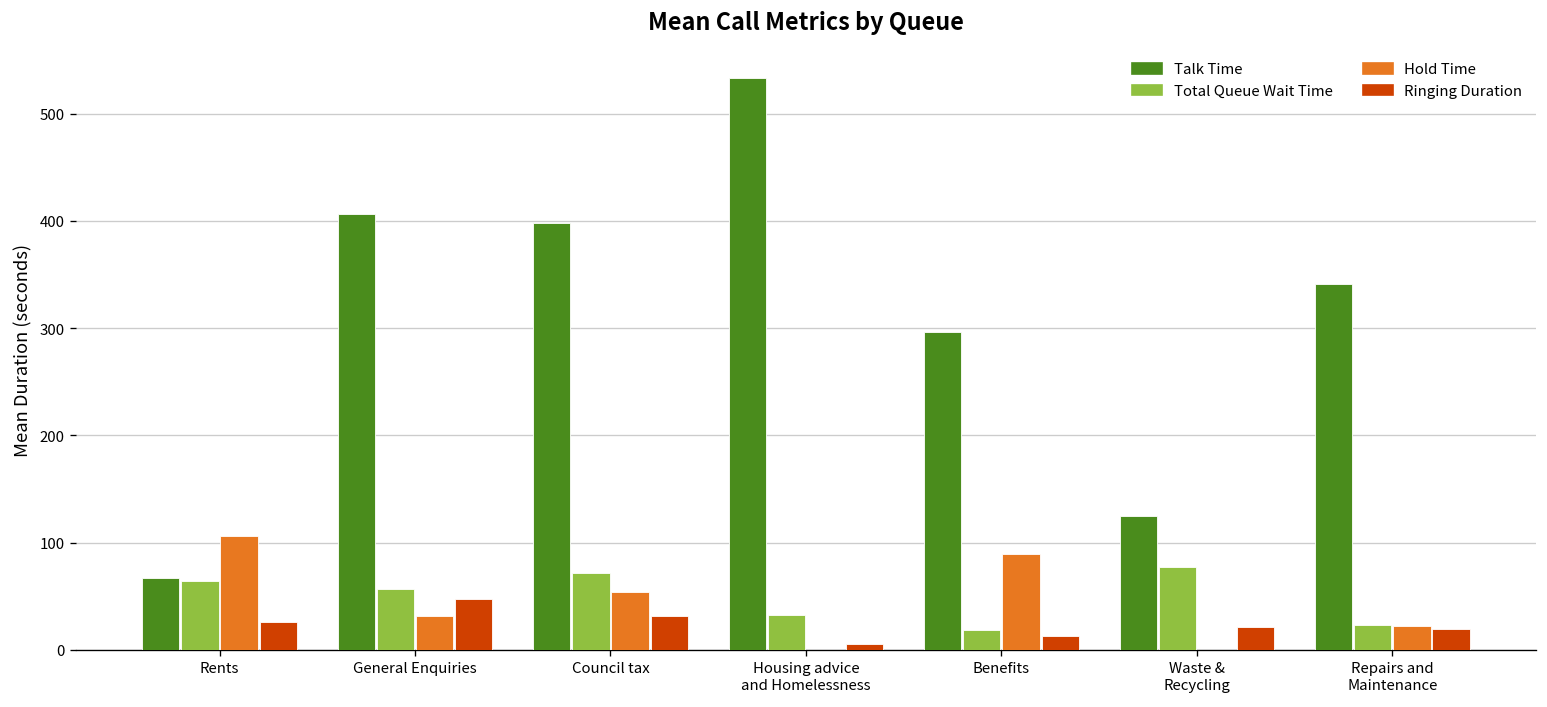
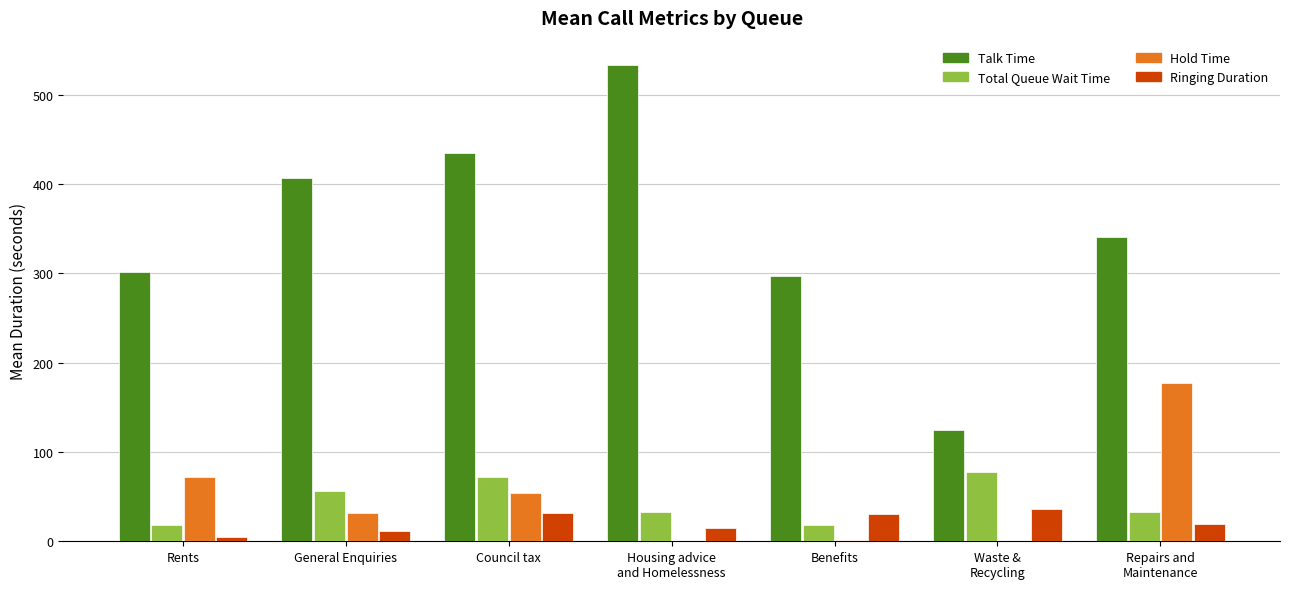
  {
    "Talk Time": {
-     "Rents": 70,
+     "Rents": 300,
      "General Enquiries": 410,
-     "Council tax": 400,
+     "Council tax": 440,
      "Housing advice and Homelessness": 530,
      "Benefits": 300,
      "Waste & Recycling": 120,
      "Repairs and Maintenance": 340
    },
    "Total Queue Wait Time": {
-     "Rents": 60,
+     "Rents": 20,
      "General Enquiries": 60,
      "Council tax": 70,
      "Housing advice and Homelessness": 30,
      "Benefits": 20,
      "Waste & Recycling": 80,
-     "Repairs and Maintenance": 20
+     "Repairs and Maintenance": 30
    },
    "Hold Time": {
-     "Rents": 110,
+     "Rents": 70,
      "General Enquiries": 30,
      "Council tax": 50,
      "Housing advice and Homelessness": 0,
-     "Benefits": 90,
+     "Benefits": 0,
      "Waste & Recycling": 0,
-     "Repairs and Maintenance": 20
+     "Repairs and Maintenance": 180
    },
    "Ringing Duration": {
-     "Rents": 30,
-     "General Enquiries": 50,
+     "Rents": 0,
+     "General Enquiries": 10,
      "Council tax": 30,
-     "Housing advice and Homelessness": 0,
-     "Benefits": 10,
-     "Waste & Recycling": 20,
+     "Housing advice and Homelessness": 10,
+     "Benefits": 30,
+     "Waste & Recycling": 40,
      "Repairs and Maintenance": 20
    }
  }
